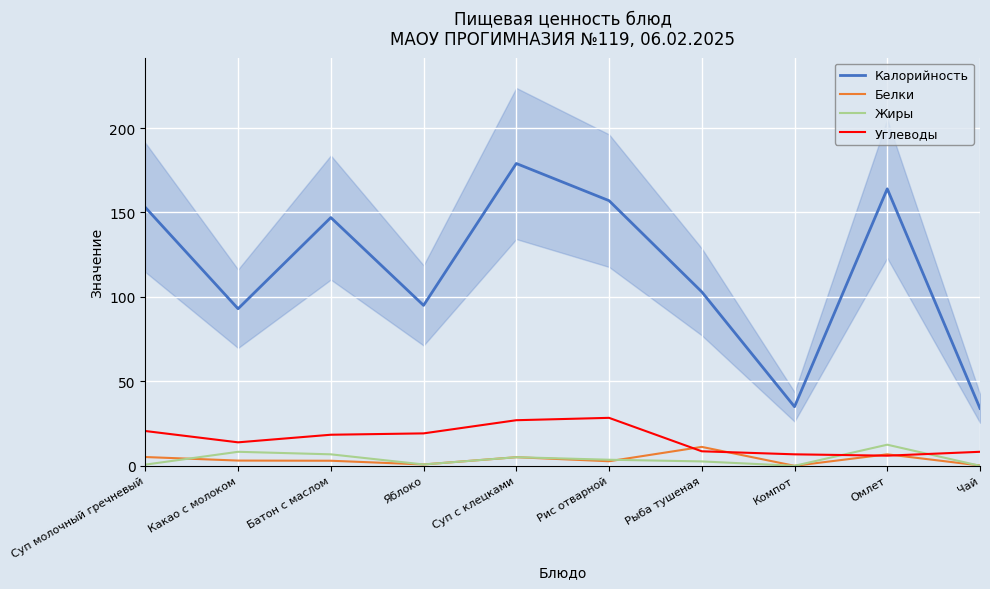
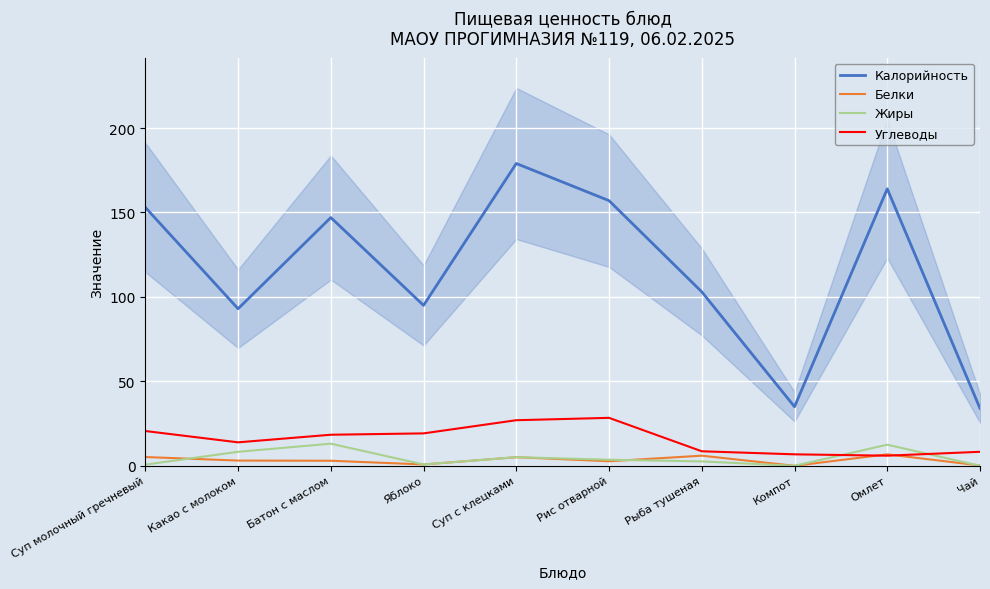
  {
    "Белки": {
      "Суп молочный гречневый": 5,
      "Какао с молоком": 3,
      "Батон с маслом": 3,
-     "Рыба тушеная": 11
+     "Рыба тушеная": 6
    },
    "Жиры": {
      "Суп молочный гречневый": 1,
      "Какао с молоком": 8,
-     "Батон с маслом": 7,
+     "Батон с маслом": 13,
      "Рыба тушеная": 3,
      "Омлет": 13
    },
    "Углеводы": {
      "Суп молочный гречневый": 21,
      "Какао с молоком": 14,
      "Батон с маслом": 18,
      "Яблоко": 19,
      "Суп с клецками": 27,
      "Рис отварной": 28,
      "Рыба тушеная": 9,
      "Компот": 7,
      "Чай": 8
    }
  }
